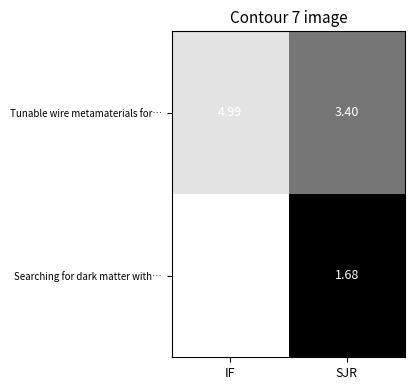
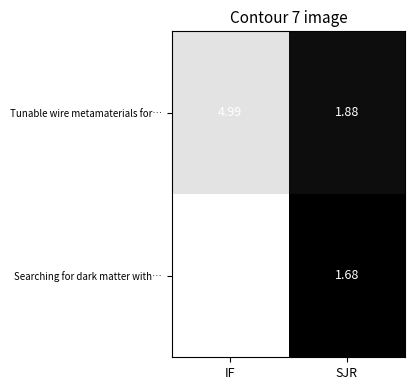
  {
    "Tunable wire metamaterials for…": {
-     "SJR": 3.40
+     "SJR": 1.88
    },
    "Searching for dark matter with…": {
      "SJR": 1.68
    }
  }
